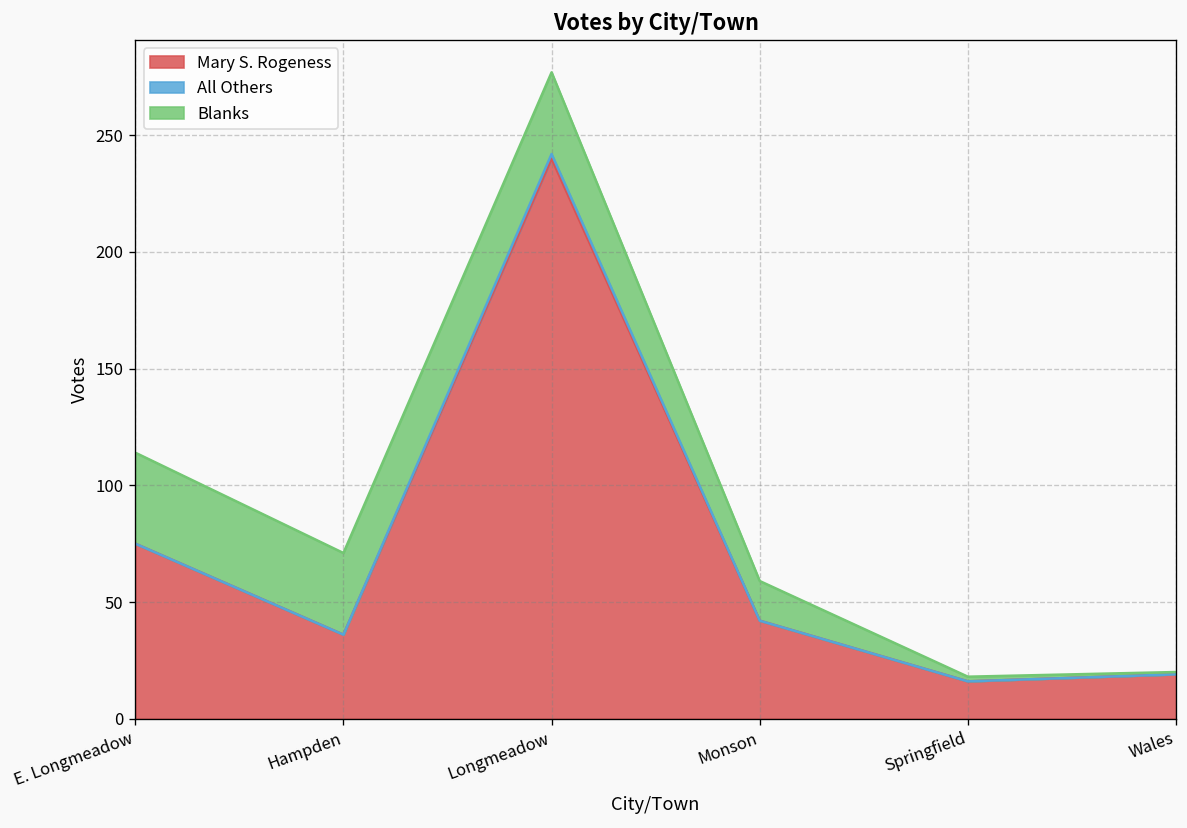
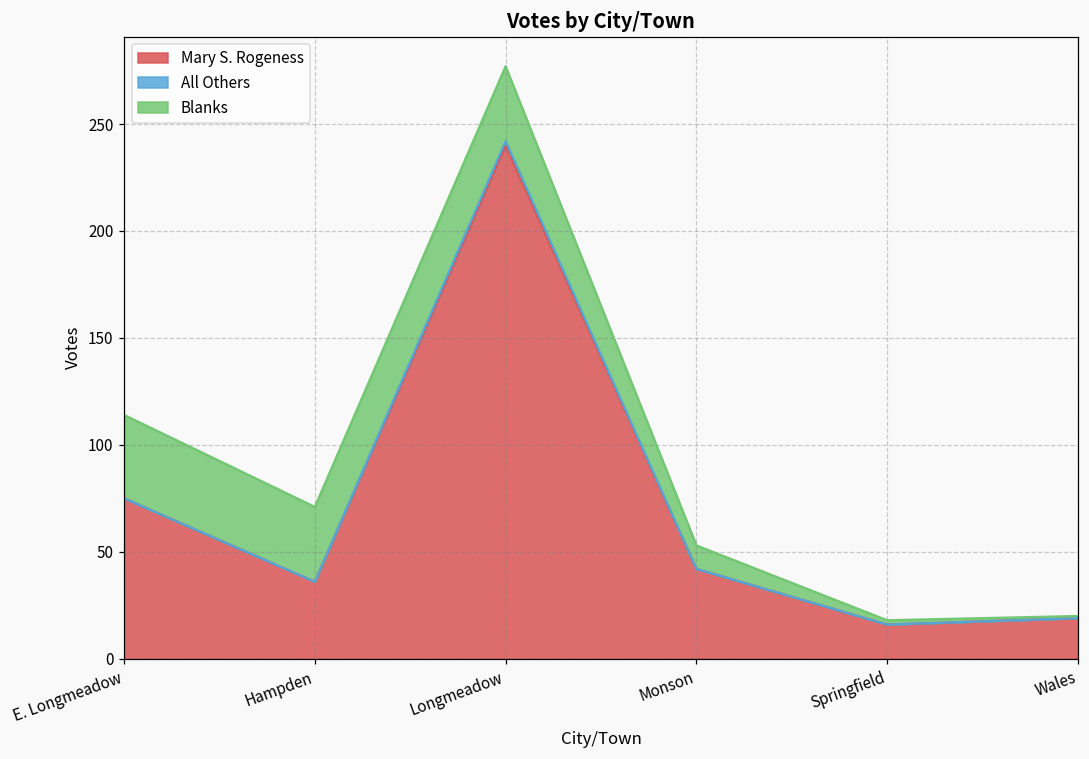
  {
    "Mary S. Rogeness": {
      "Longmeadow": 240
    },
    "All Others": {
      "Longmeadow": 2
    },
    "Blanks": {
      "E. Longmeadow": 39,
      "Hampden": 35,
      "Longmeadow": 35,
-     "Monson": 17,
+     "Monson": 11,
      "Springfield": 2
    }
  }
